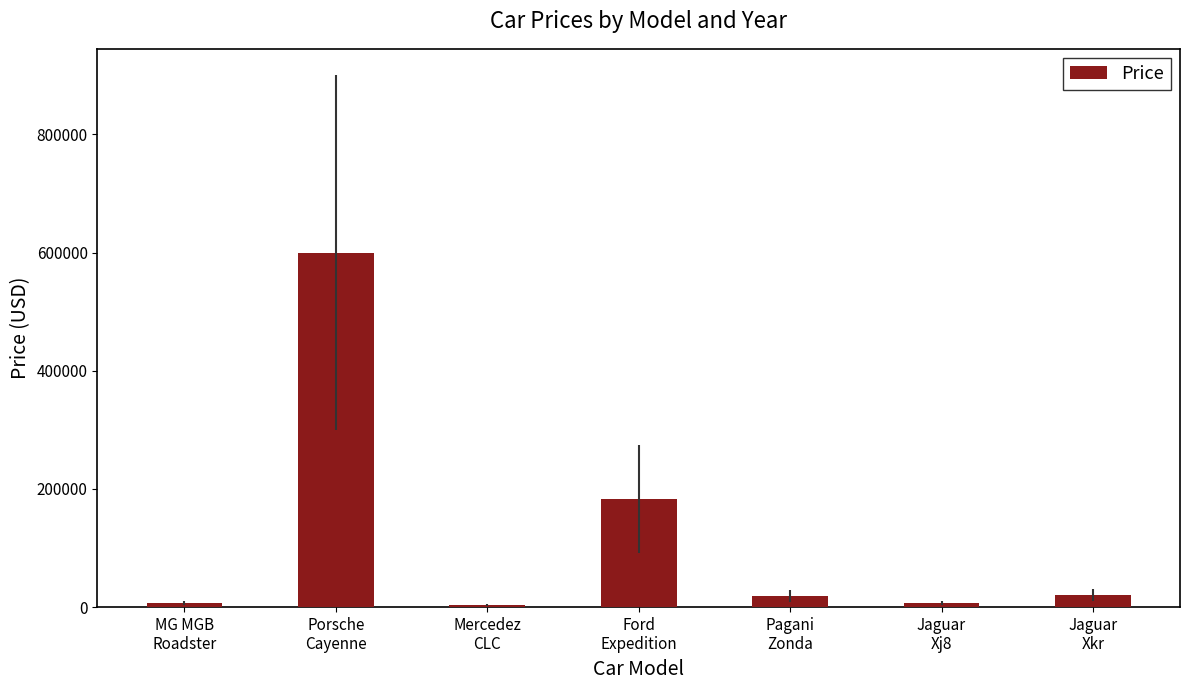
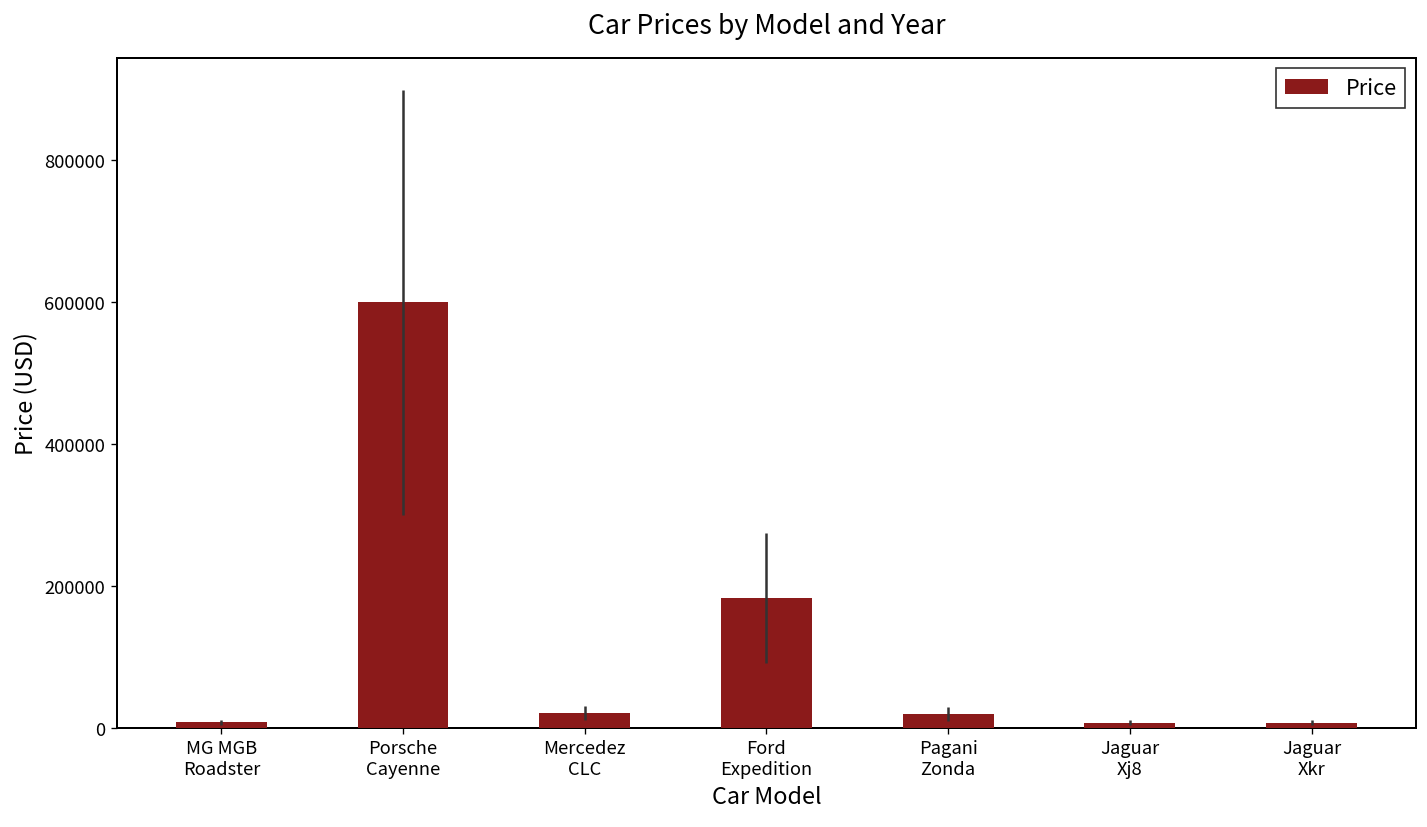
  {
    "MG MGB Roadster": 10000,
    "Porsche Cayenne": 600000,
-   "Mercedez CLC": 0,
+   "Mercedez CLC": 20000,
    "Ford Expedition": 180000,
    "Pagani Zonda": 20000,
    "Jaguar Xj8": 10000,
-   "Jaguar Xkr": 20000
+   "Jaguar Xkr": 10000
  }
